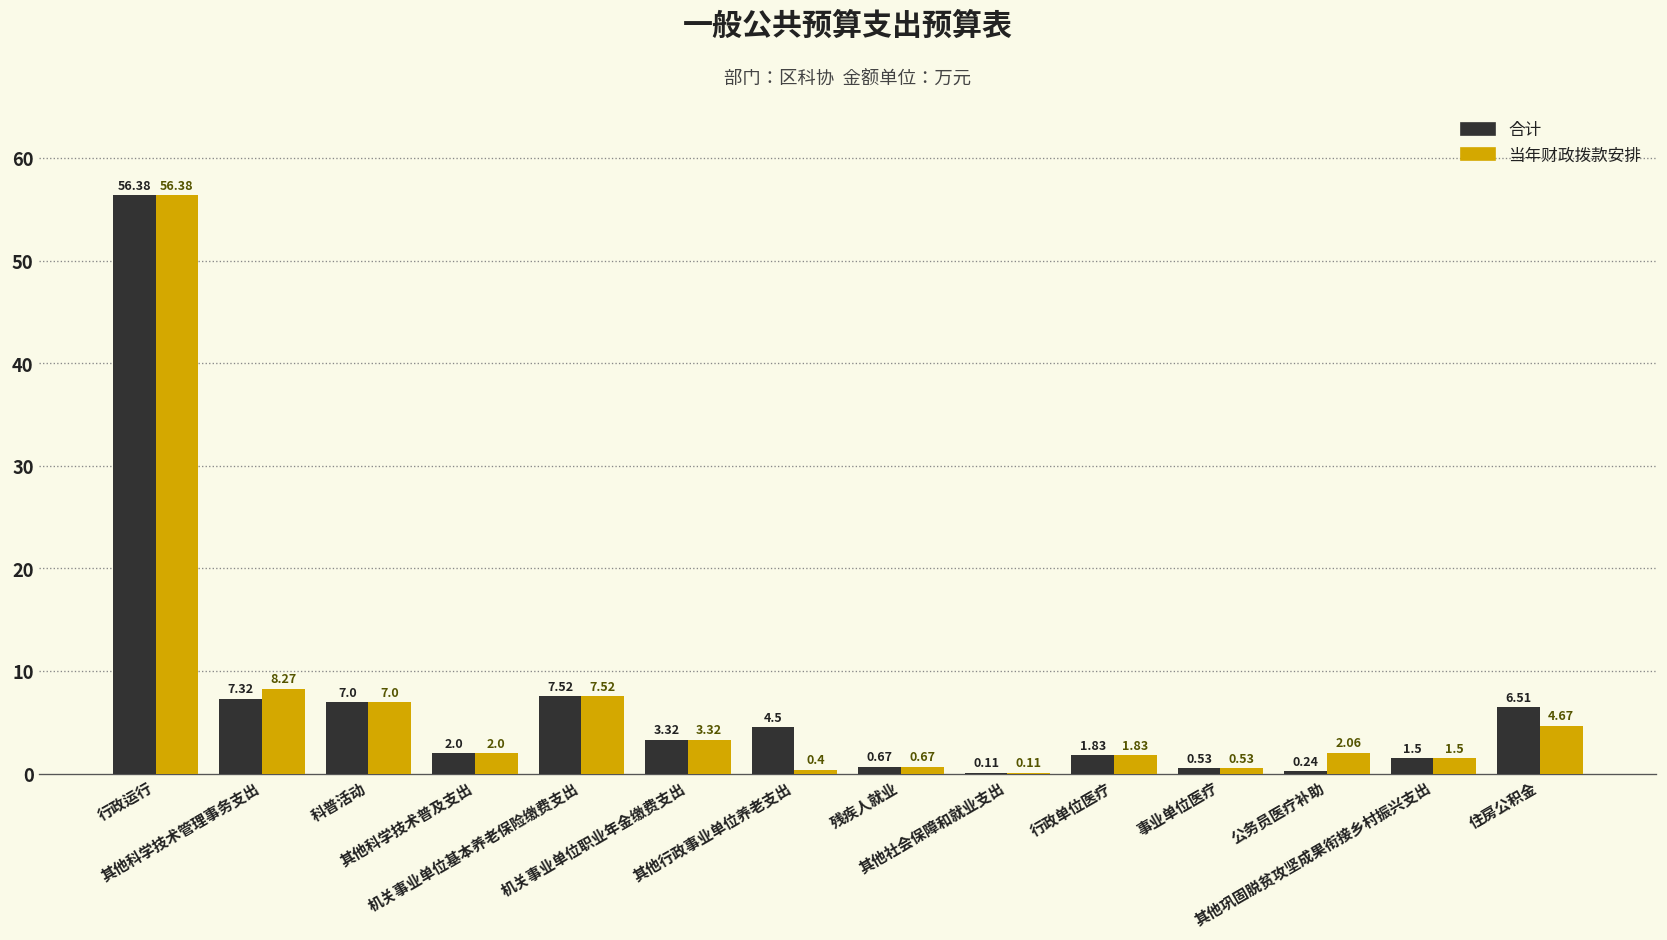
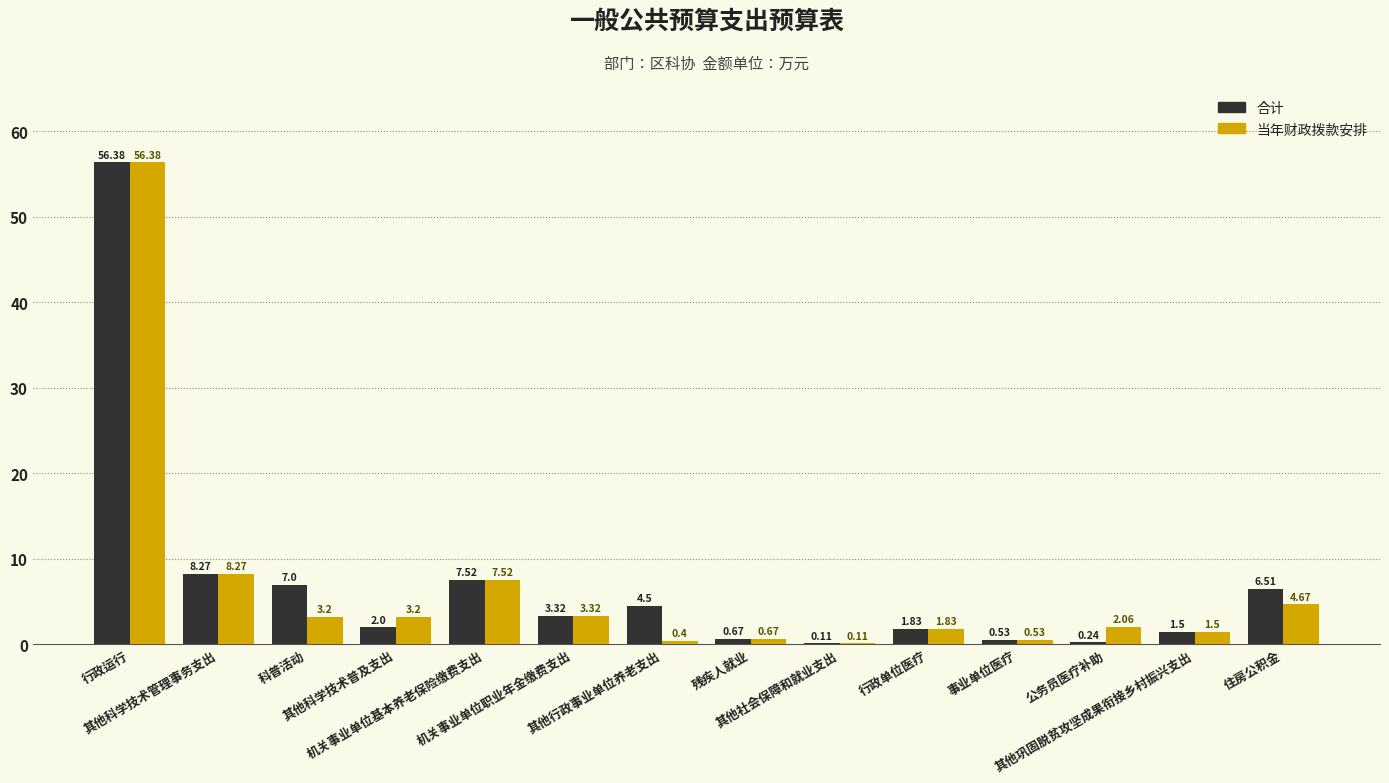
  {
    "合计": {
      "行政运行": 56.38,
-     "其他科学技术管理事务支出": 7.32,
+     "其他科学技术管理事务支出": 8.27,
      "科普活动": 7.0,
      "其他科学技术普及支出": 2.0,
      "机关事业单位基本养老保险缴费支出": 7.52,
      "机关事业单位职业年金缴费支出": 3.32,
      "其他行政事业单位养老支出": 4.5,
      "残疾人就业": 0.67,
      "其他社会保障和就业支出": 0.11,
      "行政单位医疗": 1.83,
      "事业单位医疗": 0.53,
      "公务员医疗补助": 0.24,
      "其他巩固脱贫攻坚成果衔接乡村振兴支出": 1.5,
      "住房公积金": 6.51
    },
    "当年财政拨款安排": {
      "行政运行": 56.38,
      "其他科学技术管理事务支出": 8.27,
-     "科普活动": 7.0,
-     "其他科学技术普及支出": 2.0,
+     "科普活动": 3.2,
+     "其他科学技术普及支出": 3.2,
      "机关事业单位基本养老保险缴费支出": 7.52,
      "机关事业单位职业年金缴费支出": 3.32,
      "其他行政事业单位养老支出": 0.4,
      "残疾人就业": 0.67,
      "其他社会保障和就业支出": 0.11,
      "行政单位医疗": 1.83,
      "事业单位医疗": 0.53,
      "公务员医疗补助": 2.06,
      "其他巩固脱贫攻坚成果衔接乡村振兴支出": 1.5,
      "住房公积金": 4.67
    }
  }
